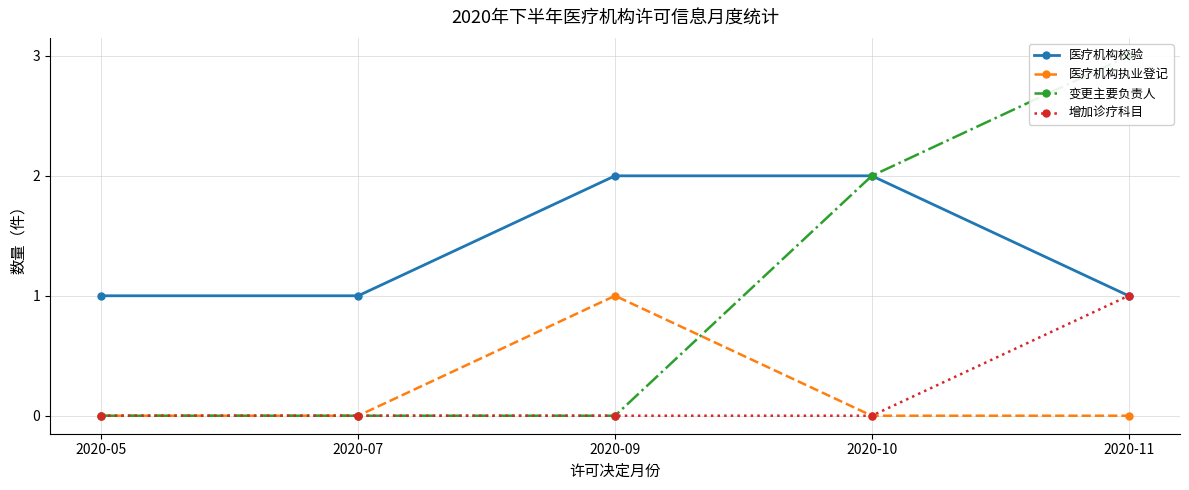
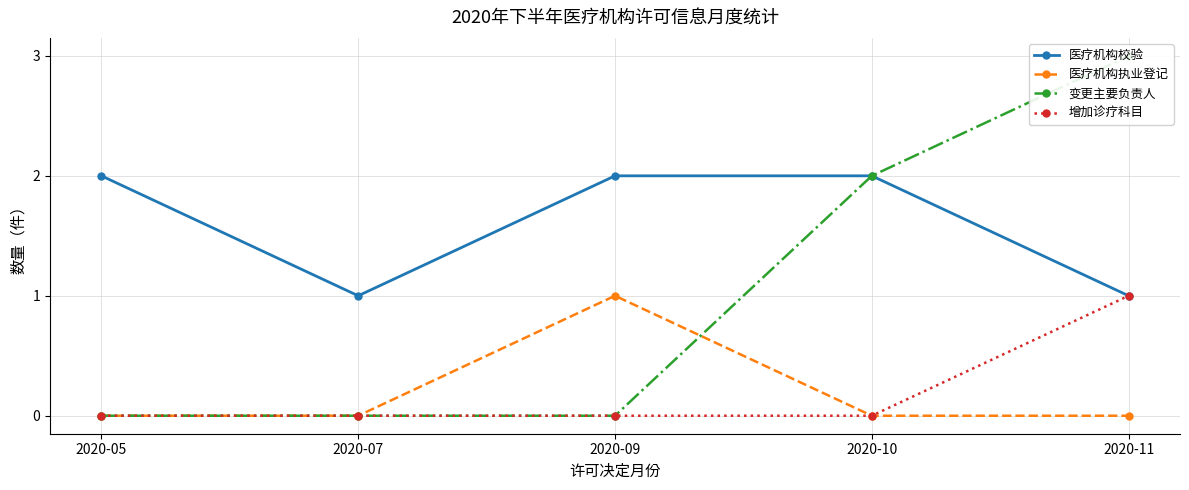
  {
    "医疗机构校验": {
-     "2020-05": 1,
+     "2020-05": 2,
      "2020-07": 1,
      "2020-09": 2
    },
    "医疗机构执业登记": {
      "2020-09": 1,
      "2020-11": 0
    }
  }
